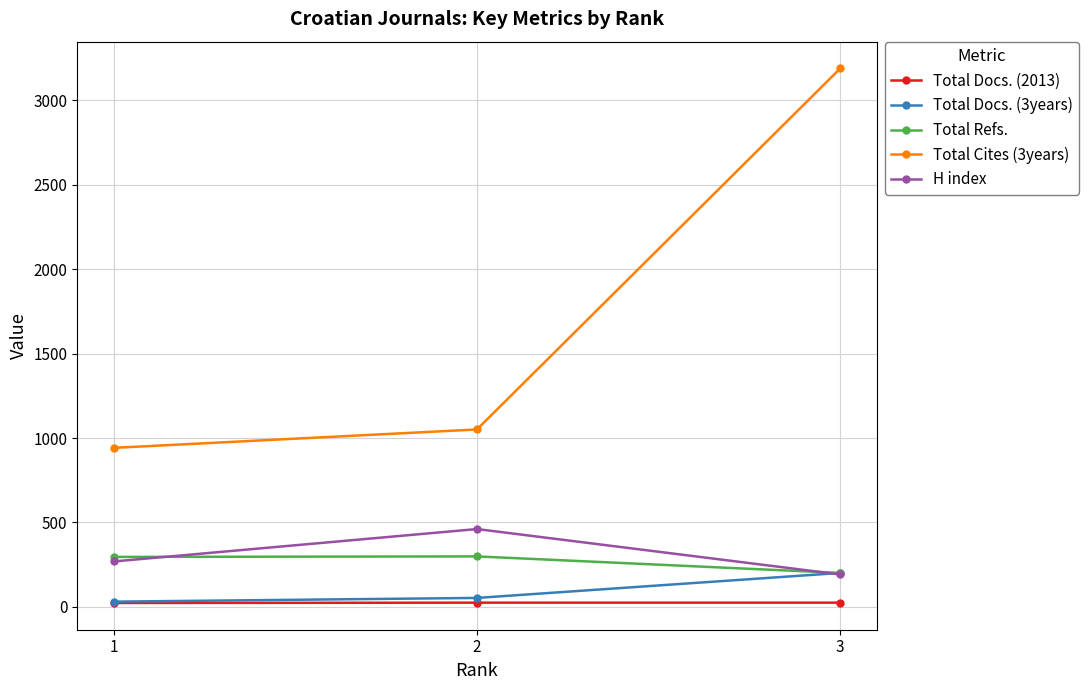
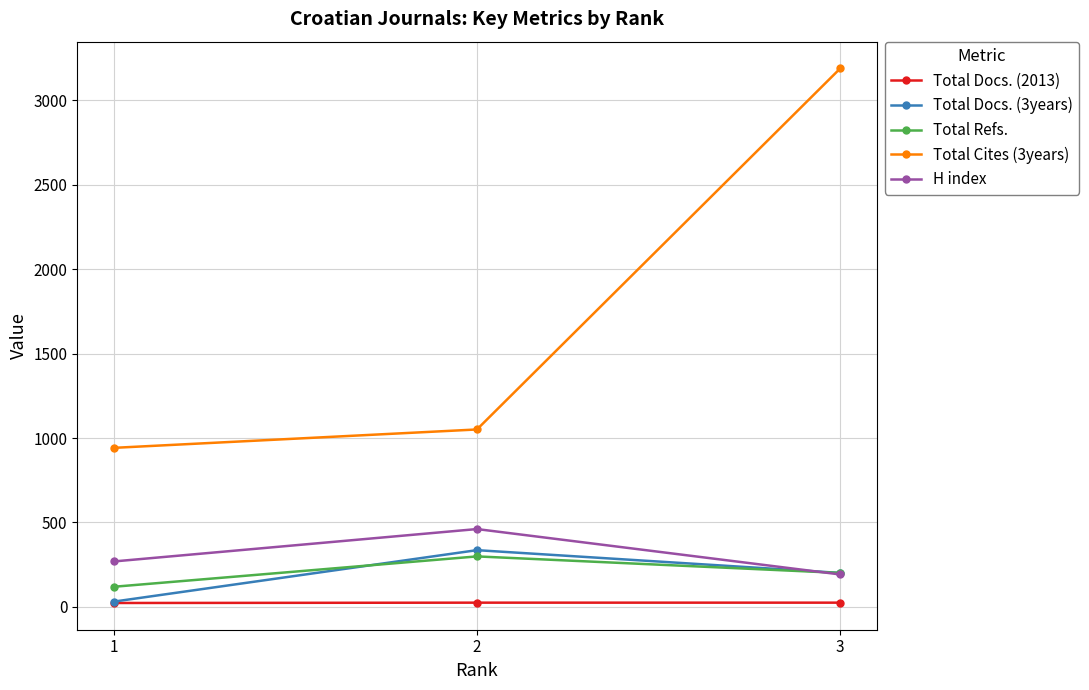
  {
    "Total Docs. (2013)": {
      "2": 30,
      "3": 30
    },
    "Total Docs. (3years)": {
-     "2": 50
+     "2": 340
    },
    "Total Refs.": {
-     "1": 300,
+     "1": 120,
      "2": 300
    },
    "Total Cites (3years)": {
      "1": 940,
      "2": 1050,
      "3": 3190
    },
    "H index": {
      "1": 270,
      "2": 460
    }
  }
